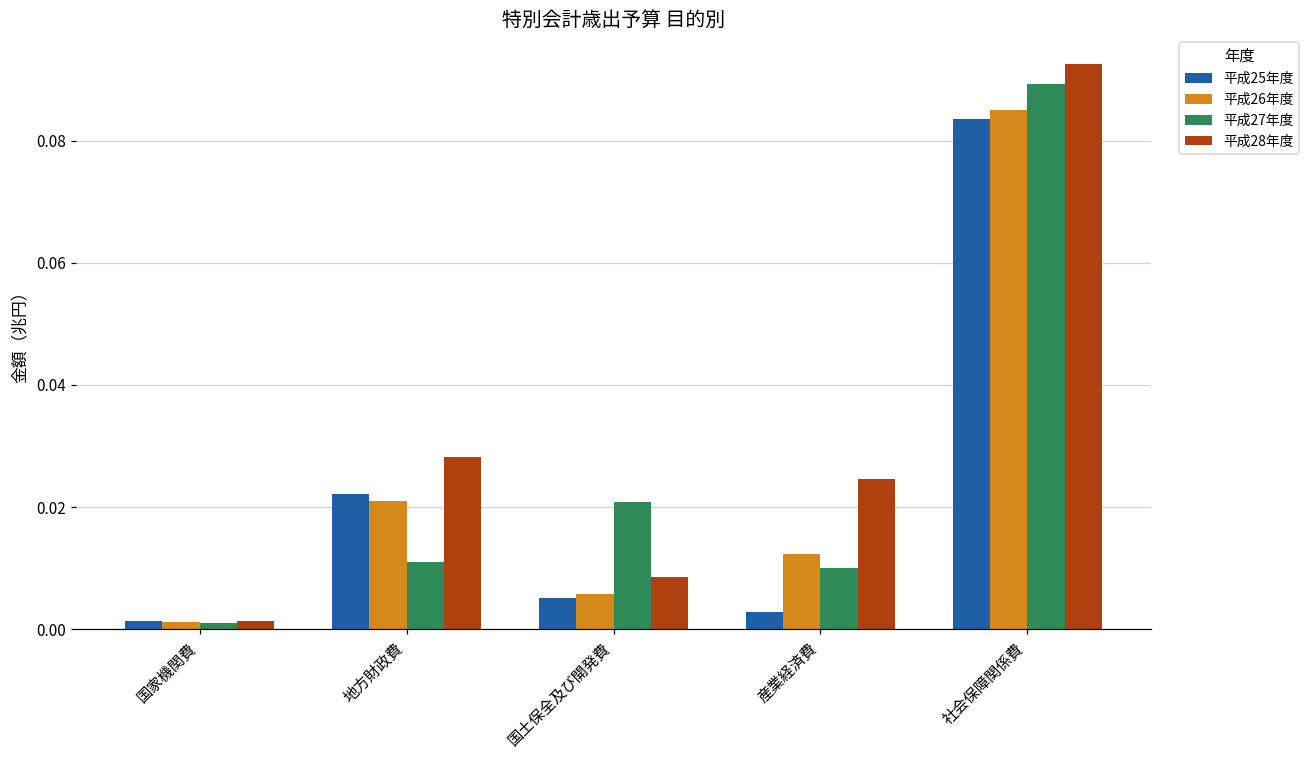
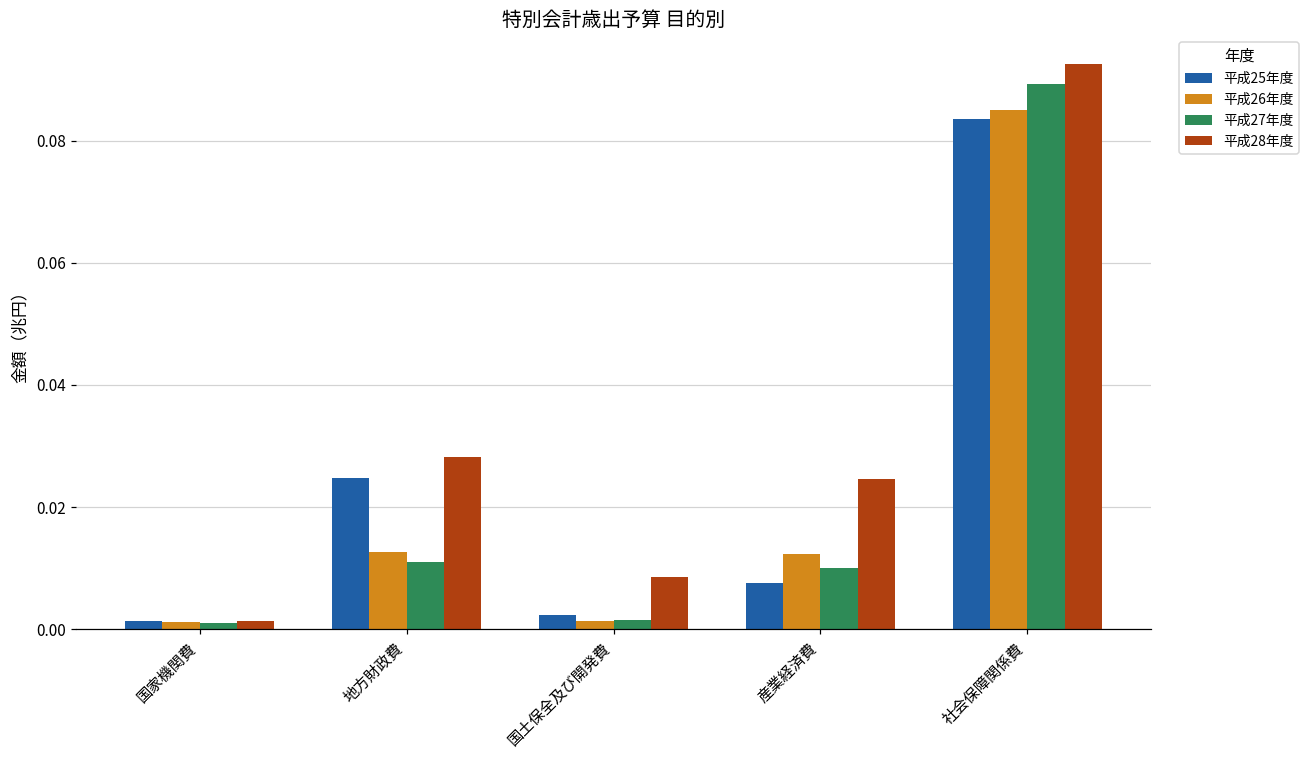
  {
    "平成25年度": {
      "国家機関費": 0.001,
-     "地方財政費": 0.022,
-     "国土保全及び開発費": 0.005,
-     "産業経済費": 0.003,
+     "地方財政費": 0.025,
+     "国土保全及び開発費": 0.002,
+     "産業経済費": 0.008,
      "社会保障関係費": 0.084
    },
    "平成26年度": {
      "国家機関費": 0.001,
-     "地方財政費": 0.021,
-     "国土保全及び開発費": 0.006,
+     "地方財政費": 0.013,
+     "国土保全及び開発費": 0.001,
      "産業経済費": 0.012,
      "社会保障関係費": 0.085
    },
    "平成27年度": {
      "国家機関費": 0.001,
      "地方財政費": 0.011,
-     "国土保全及び開発費": 0.021,
+     "国土保全及び開発費": 0.002,
      "産業経済費": 0.010,
      "社会保障関係費": 0.089
    },
    "平成28年度": {
      "国家機関費": 0.001,
      "地方財政費": 0.028,
      "国土保全及び開発費": 0.009,
      "産業経済費": 0.025,
      "社会保障関係費": 0.093
    }
  }
